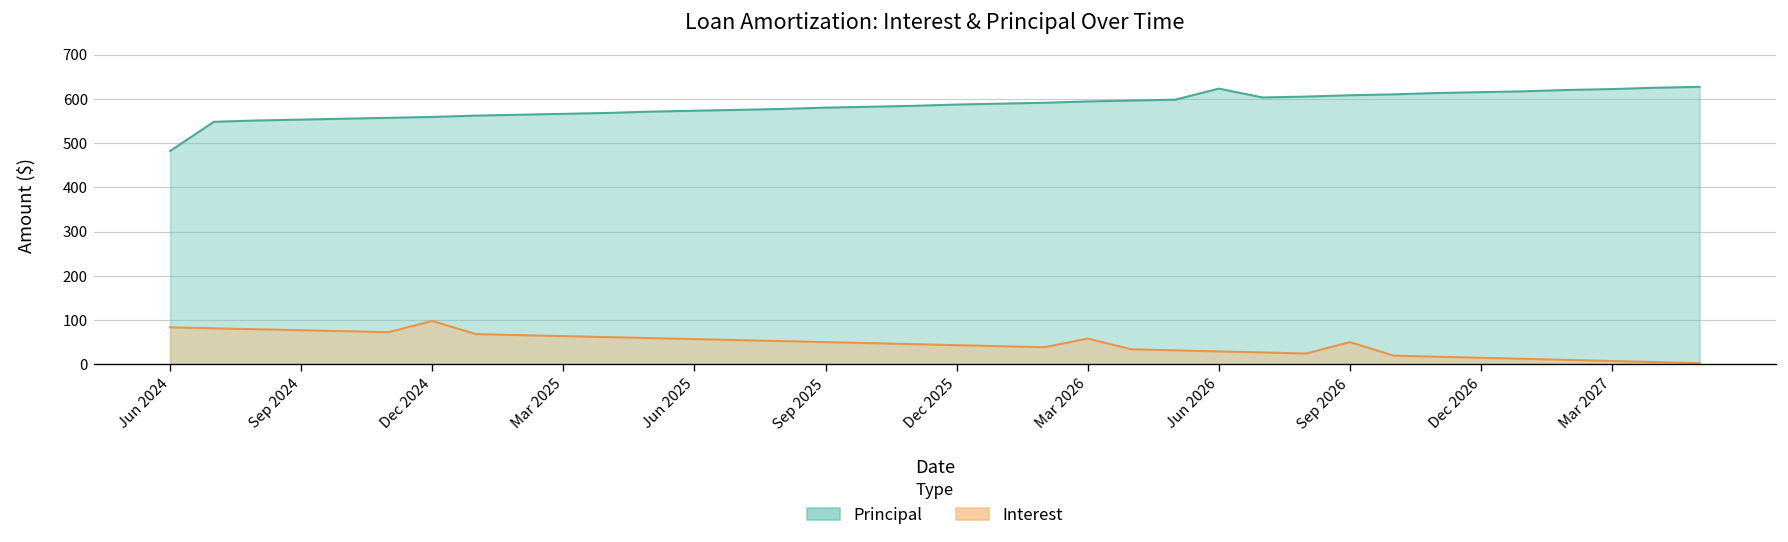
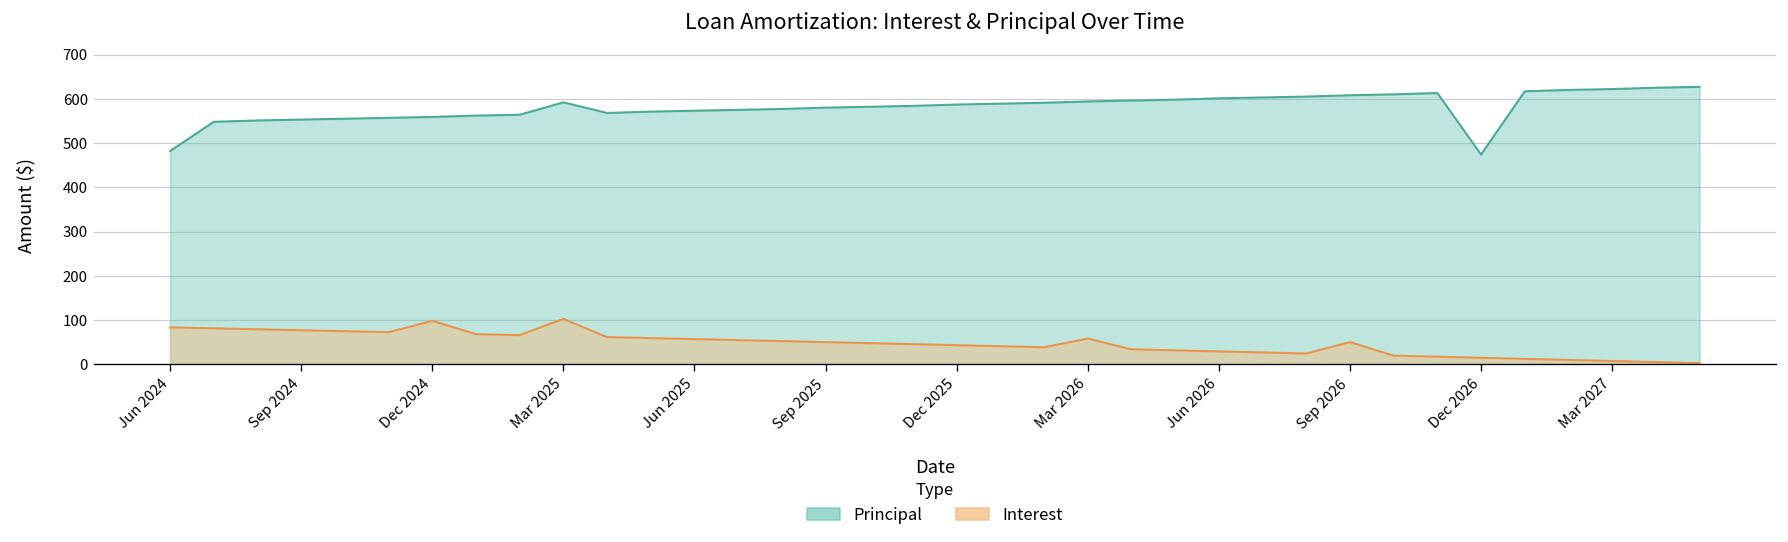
  {
    "Principal": {
      "Jun 2024": 480,
      "Sep 2024": 550,
      "Dec 2024": 560,
-     "Mar 2025": 570,
+     "Mar 2025": 590,
      "Jun 2025": 570,
      "Sep 2025": 580,
      "Dec 2025": 590,
      "Mar 2026": 590,
-     "Jun 2026": 620,
+     "Jun 2026": 600,
      "Sep 2026": 610,
-     "Dec 2026": 620,
+     "Dec 2026": 470,
      "Mar 2027": 620
    },
    "Interest": {
      "Jun 2024": 80,
      "Sep 2024": 80,
      "Dec 2024": 100,
-     "Mar 2025": 60,
+     "Mar 2025": 100,
      "Jun 2025": 60,
      "Sep 2025": 50,
      "Dec 2025": 40,
      "Mar 2026": 60,
      "Jun 2026": 30,
      "Sep 2026": 50,
      "Dec 2026": 10,
      "Mar 2027": 10
    }
  }
